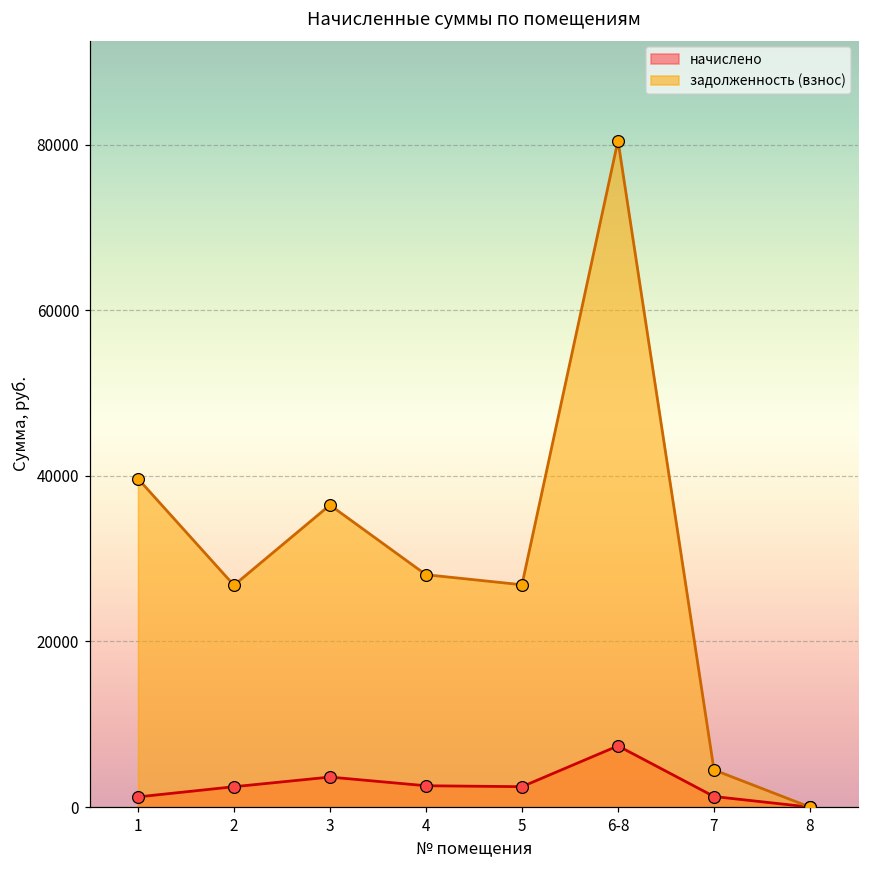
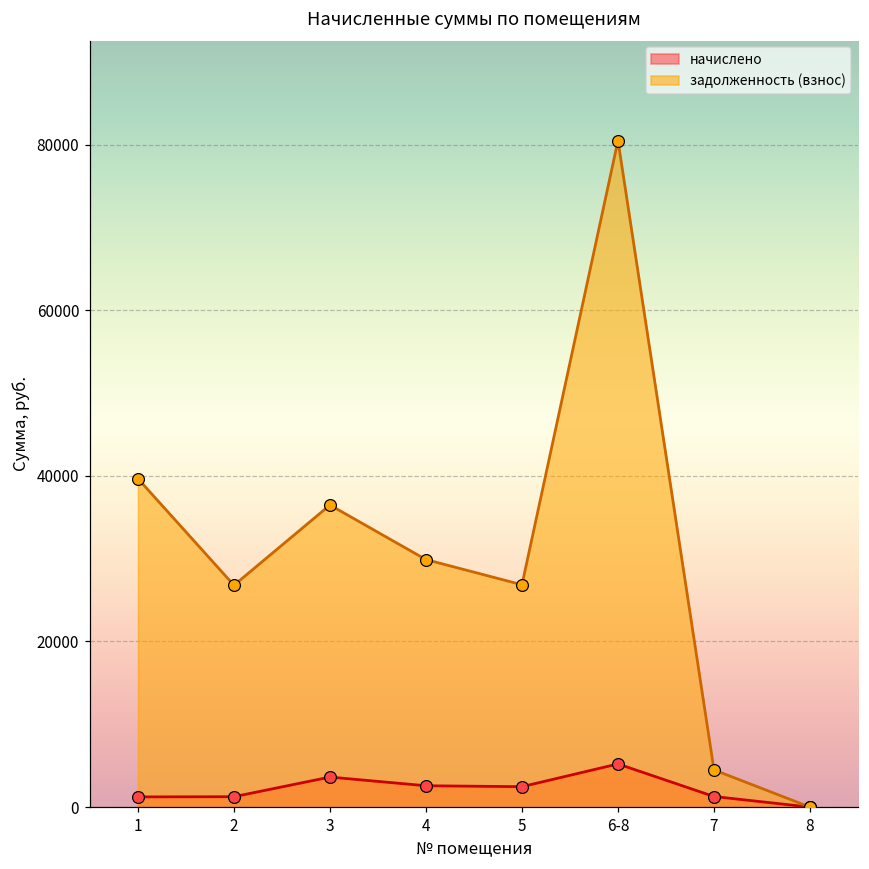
  {
    "начислено": {
      "1": 1000,
-     "2": 2000,
+     "2": 1000,
      "3": 4000,
      "4": 3000,
      "5": 2000,
-     "6-8": 7000,
+     "6-8": 5000,
      "7": 1000
    },
    "задолженность (взнос)": {
      "1": 40000,
      "2": 27000,
      "3": 36000,
-     "4": 28000,
+     "4": 30000,
      "5": 27000,
      "6-8": 81000,
      "7": 4000
    }
  }
